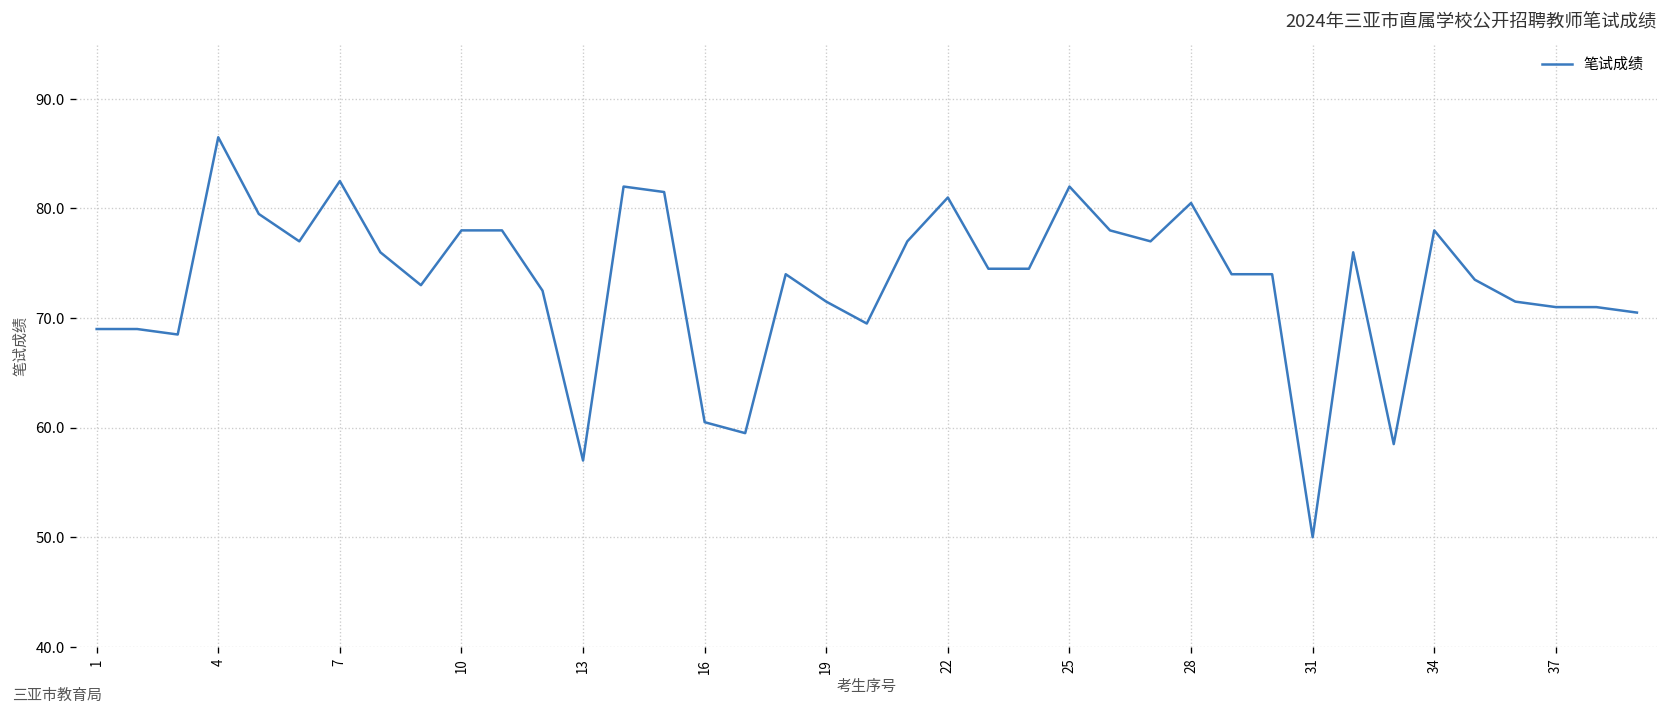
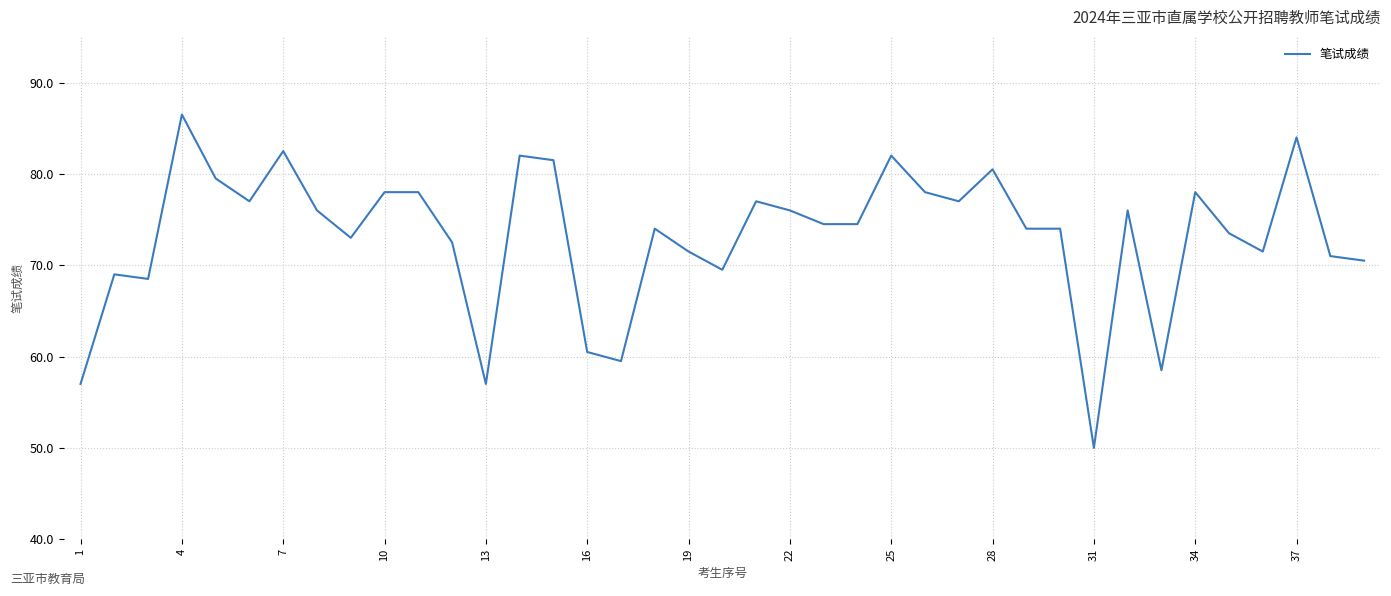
  {
-   "1": 69,
+   "1": 57,
    "4": 87,
    "7": 83,
    "10": 78,
    "13": 57,
    "16": 61,
    "19": 72,
-   "22": 81,
+   "22": 76,
    "25": 82,
    "28": 81,
    "31": 50,
    "34": 78,
-   "37": 71
+   "37": 84
  }
